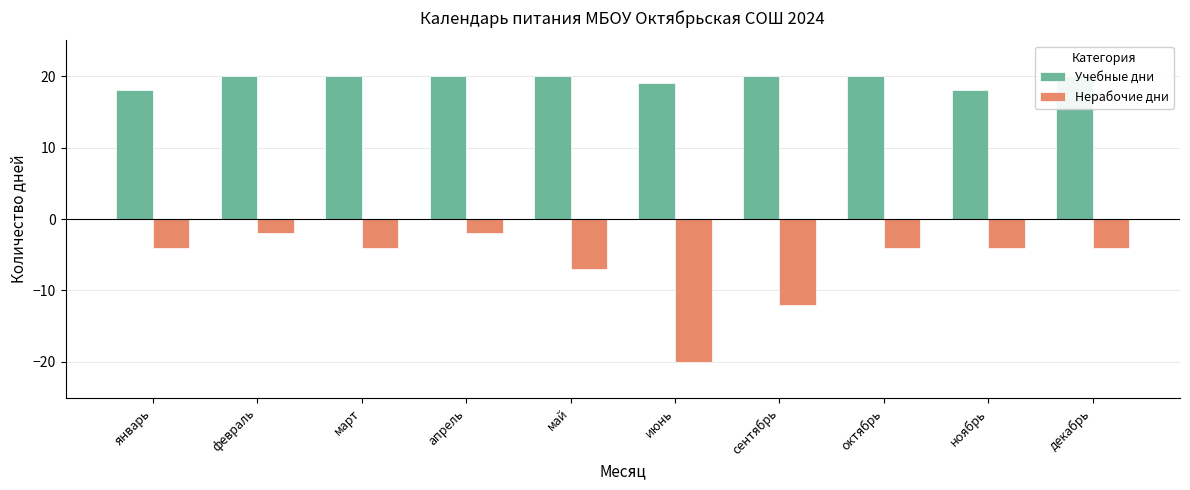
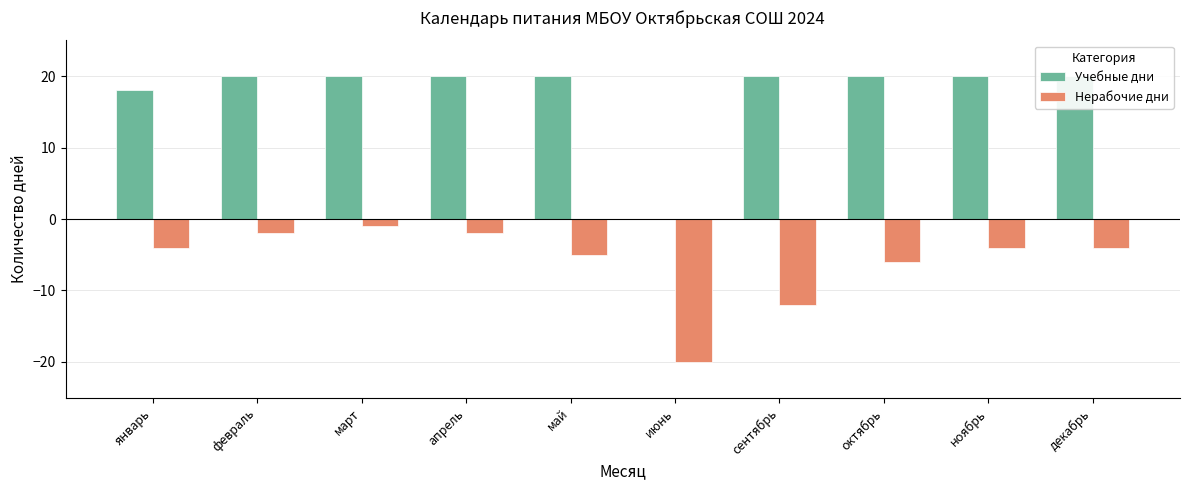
  {
    "Учебные дни": {
      "январь": 18,
      "февраль": 20,
      "март": 20,
      "апрель": 20,
      "май": 20,
-     "июнь": 19,
+     "июнь": 0,
      "сентябрь": 20,
      "октябрь": 20,
-     "ноябрь": 18
+     "ноябрь": 20
    },
    "Нерабочие дни": {
      "январь": -4,
      "февраль": -2,
-     "март": -4,
+     "март": -1,
      "апрель": -2,
-     "май": -7,
+     "май": -5,
      "июнь": -20,
      "сентябрь": -12,
-     "октябрь": -4,
+     "октябрь": -6,
      "ноябрь": -4,
      "декабрь": -4
    }
  }
